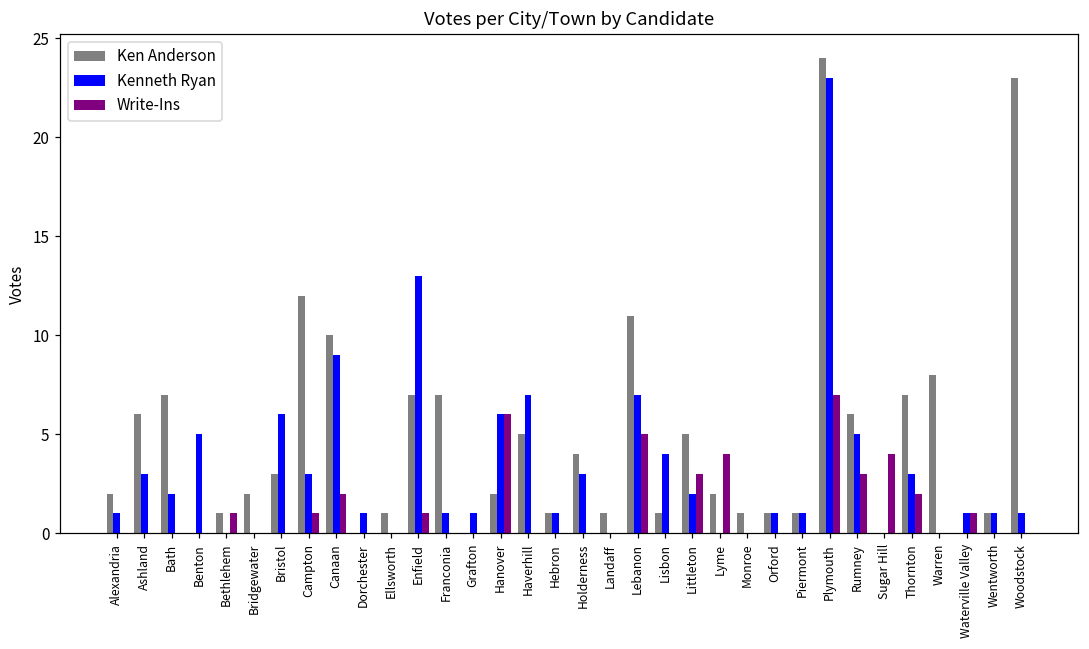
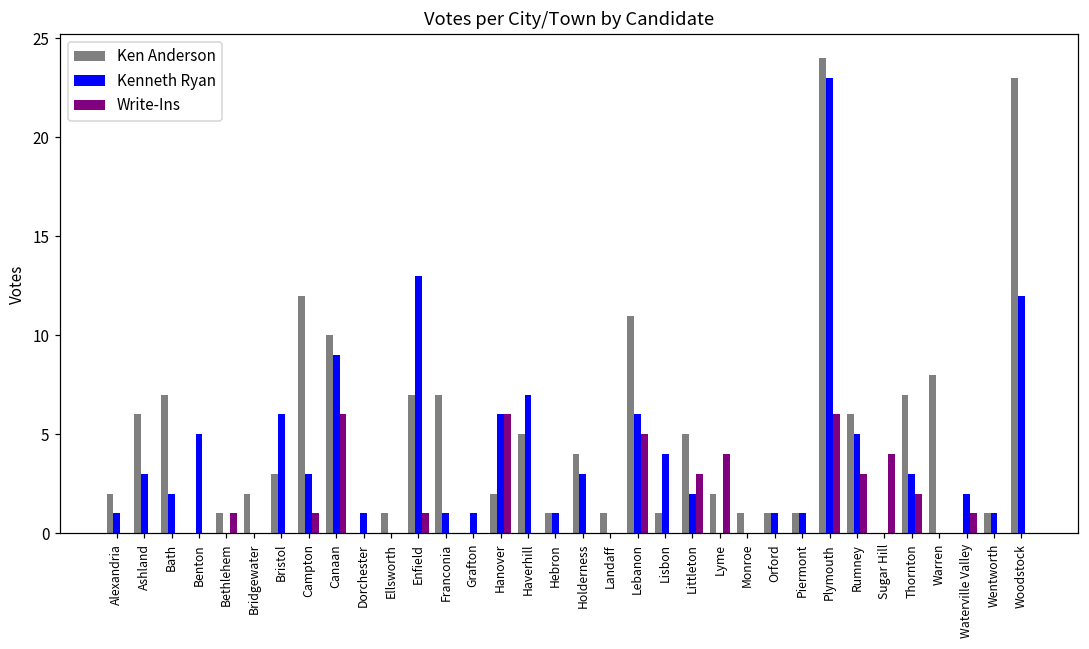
  {
    "Ken Anderson": {
      "Alexandria": 2,
      "Ashland": 6,
      "Bath": 7,
      "Benton": 0,
      "Bethlehem": 1,
      "Bridgewater": 2,
      "Bristol": 3,
      "Campton": 12,
      "Canaan": 10,
      "Dorchester": 0,
      "Ellsworth": 1,
      "Enfield": 7,
      "Franconia": 7,
      "Grafton": 0,
      "Hanover": 2,
      "Haverhill": 5,
      "Hebron": 1,
      "Holderness": 4,
      "Landaff": 1,
      "Lebanon": 11,
      "Lisbon": 1,
      "Littleton": 5,
      "Lyme": 2,
      "Monroe": 1,
      "Orford": 1,
      "Piermont": 1,
      "Plymouth": 24,
      "Rumney": 6,
      "Sugar Hill": 0,
      "Thornton": 7,
      "Warren": 8,
      "Waterville Valley": 0,
      "Wentworth": 1,
      "Woodstock": 23
    },
    "Kenneth Ryan": {
      "Alexandria": 1,
      "Ashland": 3,
      "Bath": 2,
      "Benton": 5,
      "Bethlehem": 0,
      "Bridgewater": 0,
      "Bristol": 6,
      "Campton": 3,
      "Canaan": 9,
      "Dorchester": 1,
      "Ellsworth": 0,
      "Enfield": 13,
      "Franconia": 1,
      "Grafton": 1,
      "Hanover": 6,
      "Haverhill": 7,
      "Hebron": 1,
      "Holderness": 3,
      "Landaff": 0,
-     "Lebanon": 7,
+     "Lebanon": 6,
      "Lisbon": 4,
      "Littleton": 2,
      "Lyme": 0,
      "Monroe": 0,
      "Orford": 1,
      "Piermont": 1,
      "Plymouth": 23,
      "Rumney": 5,
      "Sugar Hill": 0,
      "Thornton": 3,
      "Warren": 0,
-     "Waterville Valley": 1,
+     "Waterville Valley": 2,
      "Wentworth": 1,
-     "Woodstock": 1
+     "Woodstock": 12
    },
    "Write-Ins": {
      "Alexandria": 0,
      "Ashland": 0,
      "Bath": 0,
      "Benton": 0,
      "Bethlehem": 1,
      "Bridgewater": 0,
      "Bristol": 0,
      "Campton": 1,
-     "Canaan": 2,
+     "Canaan": 6,
      "Dorchester": 0,
      "Ellsworth": 0,
      "Enfield": 1,
      "Franconia": 0,
      "Grafton": 0,
      "Hanover": 6,
      "Haverhill": 0,
      "Hebron": 0,
      "Holderness": 0,
      "Landaff": 0,
      "Lebanon": 5,
      "Lisbon": 0,
      "Littleton": 3,
      "Lyme": 4,
      "Monroe": 0,
      "Orford": 0,
      "Piermont": 0,
-     "Plymouth": 7,
+     "Plymouth": 6,
      "Rumney": 3,
      "Sugar Hill": 4,
      "Thornton": 2,
      "Warren": 0,
      "Waterville Valley": 1,
      "Wentworth": 0,
      "Woodstock": 0
    }
  }
